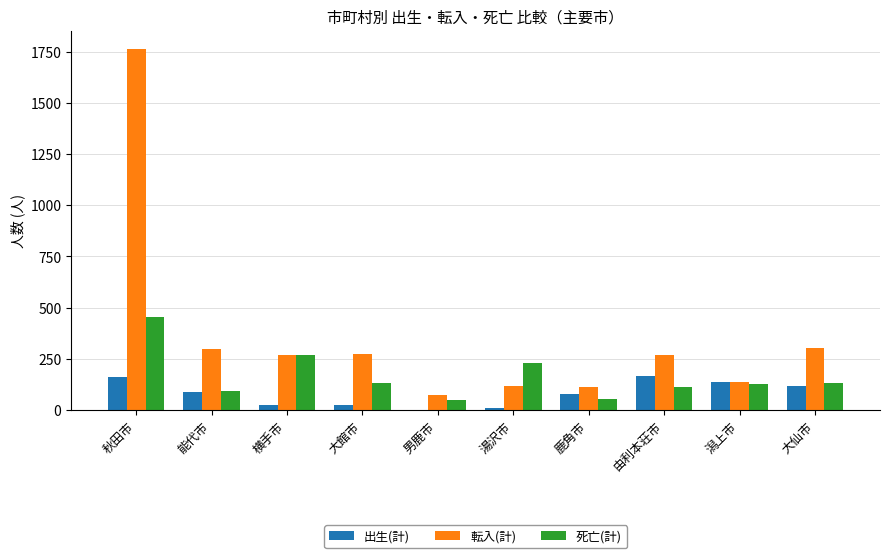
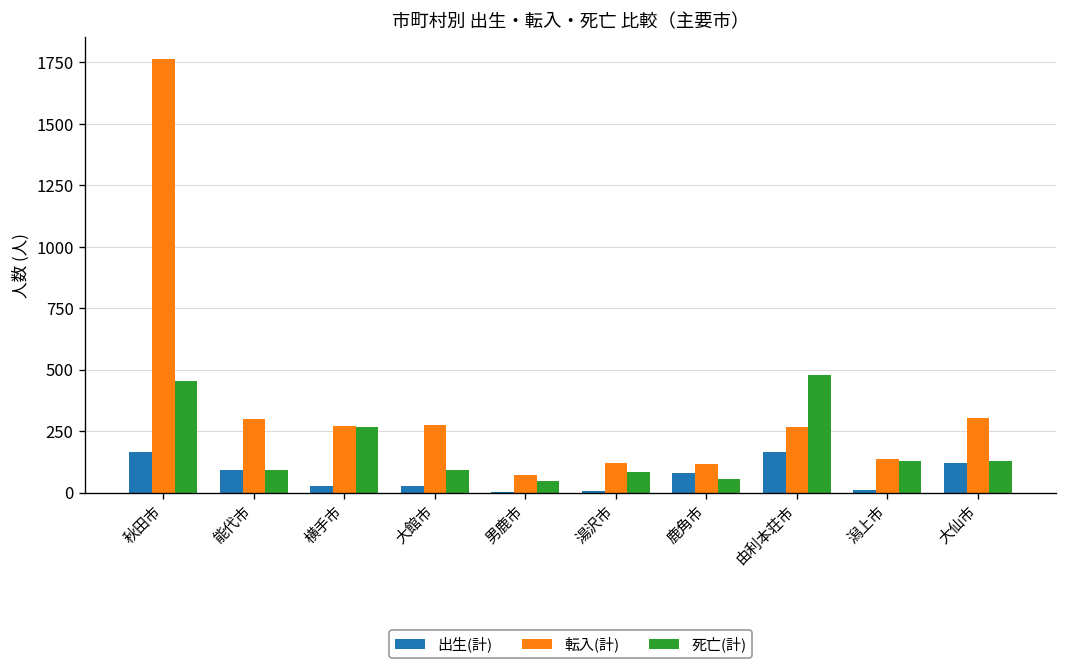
  {
    "出生(計)": {
      "秋田市": 160,
      "能代市": 90,
      "横手市": 30,
      "大館市": 30,
      "鹿角市": 80,
      "由利本荘市": 170,
-     "潟上市": 140,
+     "潟上市": 10,
      "大仙市": 120
    },
    "転入(計)": {
      "秋田市": 1760,
      "能代市": 300,
      "横手市": 270,
      "大館市": 280,
      "男鹿市": 70,
      "湯沢市": 120,
      "鹿角市": 110,
      "由利本荘市": 270,
      "潟上市": 140,
      "大仙市": 300
    },
    "死亡(計)": {
      "秋田市": 460,
      "能代市": 90,
      "横手市": 270,
-     "大館市": 130,
+     "大館市": 90,
      "男鹿市": 50,
-     "湯沢市": 230,
+     "湯沢市": 80,
      "鹿角市": 60,
-     "由利本荘市": 110,
+     "由利本荘市": 480,
      "潟上市": 130,
      "大仙市": 130
    }
  }
